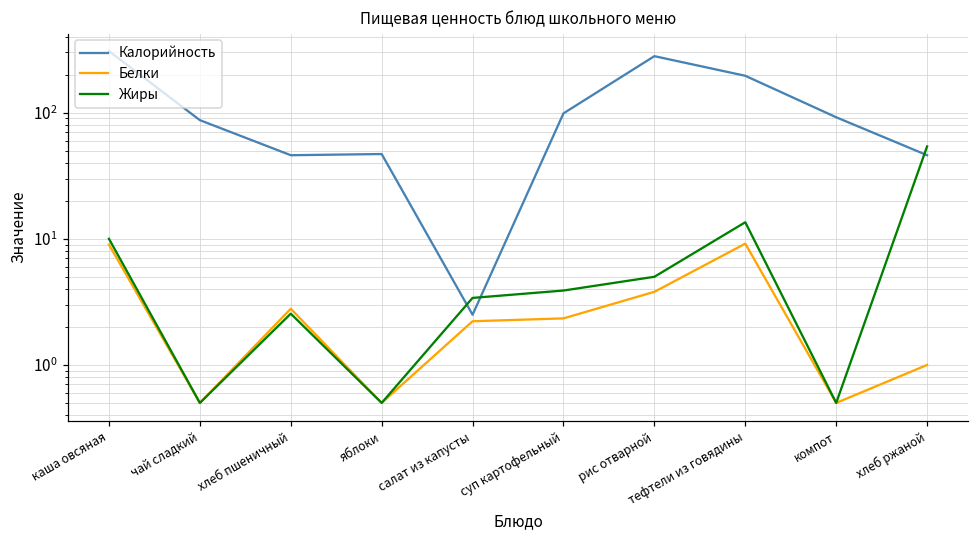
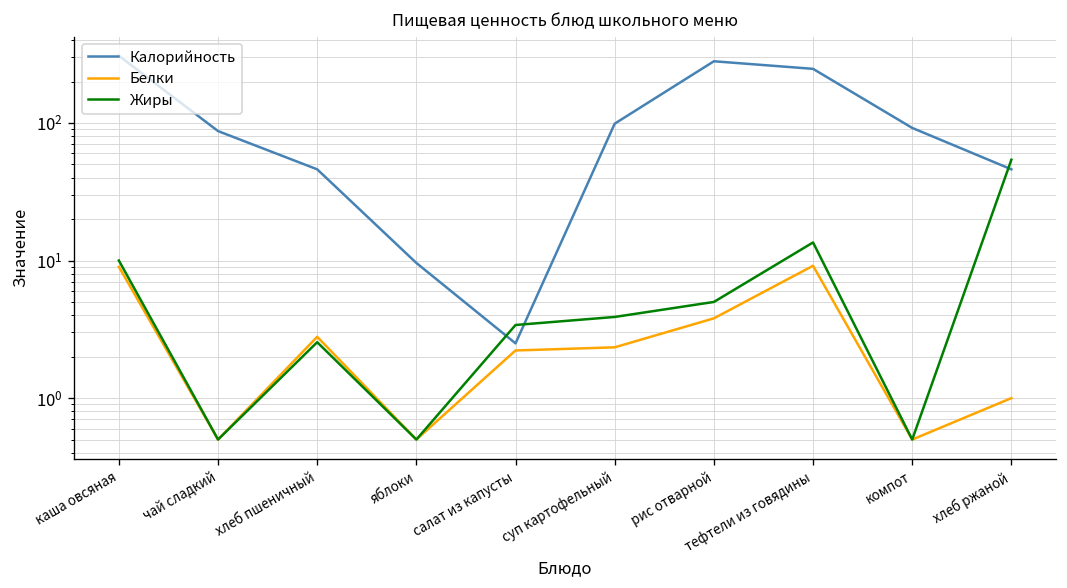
  {
    "Калорийность": {
      "чай сладкий": 90,
      "хлеб пшеничный": 46,
-     "яблоки": 47,
+     "яблоки": 10,
      "салат из капусты": 2.5,
      "суп картофельный": 100,
      "рис отварной": 280,
-     "тефтели из говядины": 200,
+     "тефтели из говядины": 250,
      "компот": 90,
      "хлеб ржаной": 46
    },
    "Белки": {
      "каша овсяная": 9,
      "хлеб пшеничный": 2.8,
      "салат из капусты": 2.2,
      "суп картофельный": 2.3,
      "рис отварной": 3.8,
      "тефтели из говядины": 9,
      "хлеб ржаной": 1
    },
    "Жиры": {
      "каша овсяная": 10,
      "хлеб пшеничный": 2.6,
      "салат из капусты": 3.4,
      "суп картофельный": 4,
      "рис отварной": 5,
      "тефтели из говядины": 14,
      "хлеб ржаной": 50
    }
  }
